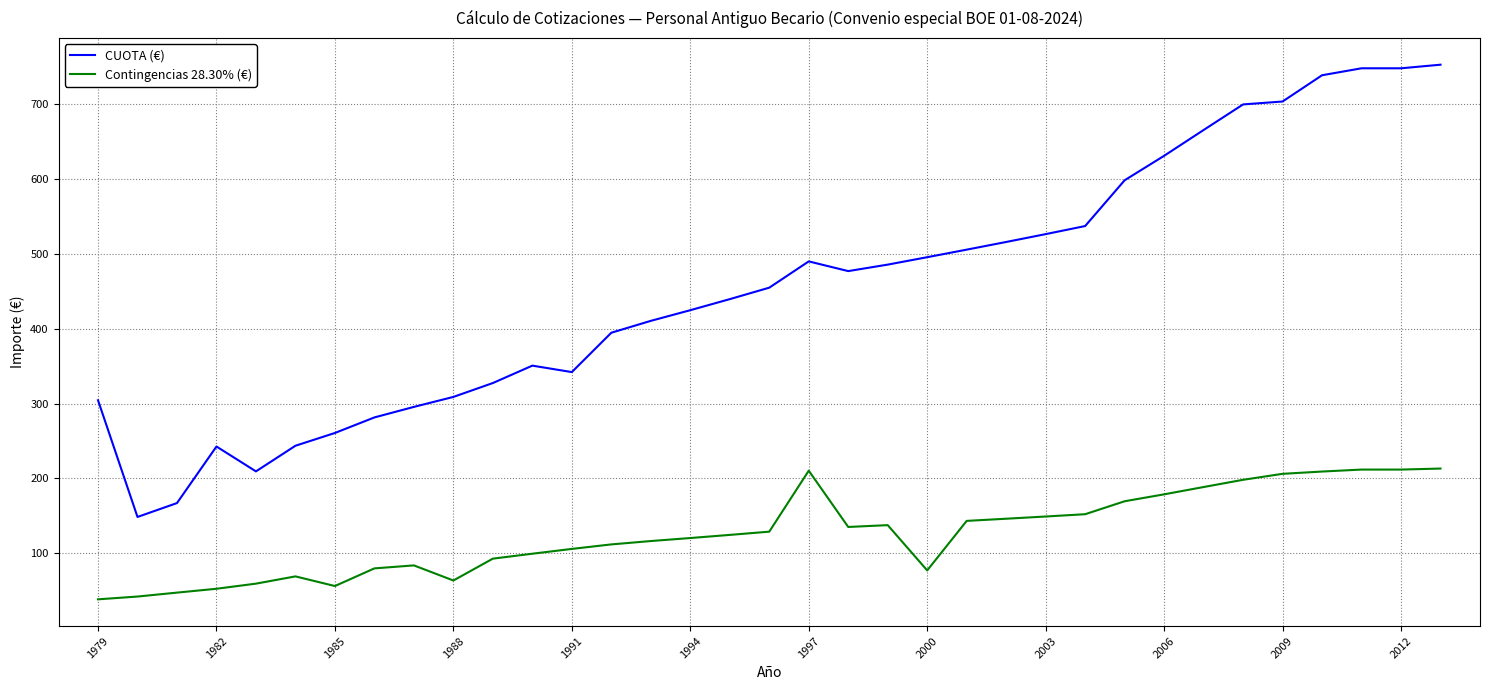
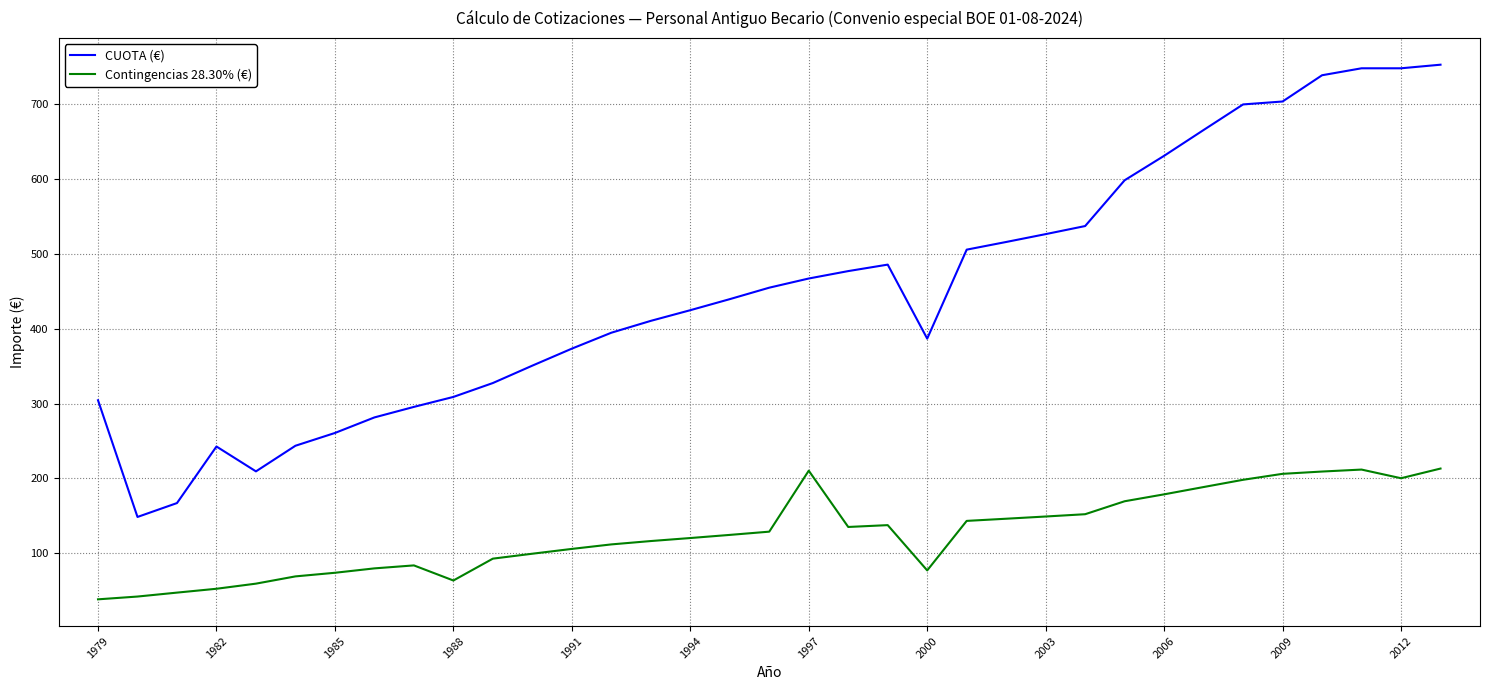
  {
    "CUOTA (€)": {
      "1979": 300,
      "1982": 240,
      "1985": 260,
      "1988": 310,
-     "1991": 340,
+     "1991": 370,
      "1994": 420,
-     "1997": 490,
-     "2000": 500,
+     "1997": 470,
+     "2000": 390,
      "2003": 530,
      "2006": 630,
      "2009": 700,
      "2012": 750
    },
    "Contingencias 28.30% (€)": {
      "1979": 40,
      "1982": 50,
-     "1985": 60,
+     "1985": 70,
      "1988": 60,
      "1991": 110,
      "1994": 120,
      "1997": 210,
      "2000": 80,
      "2003": 150,
      "2006": 180,
      "2009": 210,
-     "2012": 210
+     "2012": 200
    }
  }
